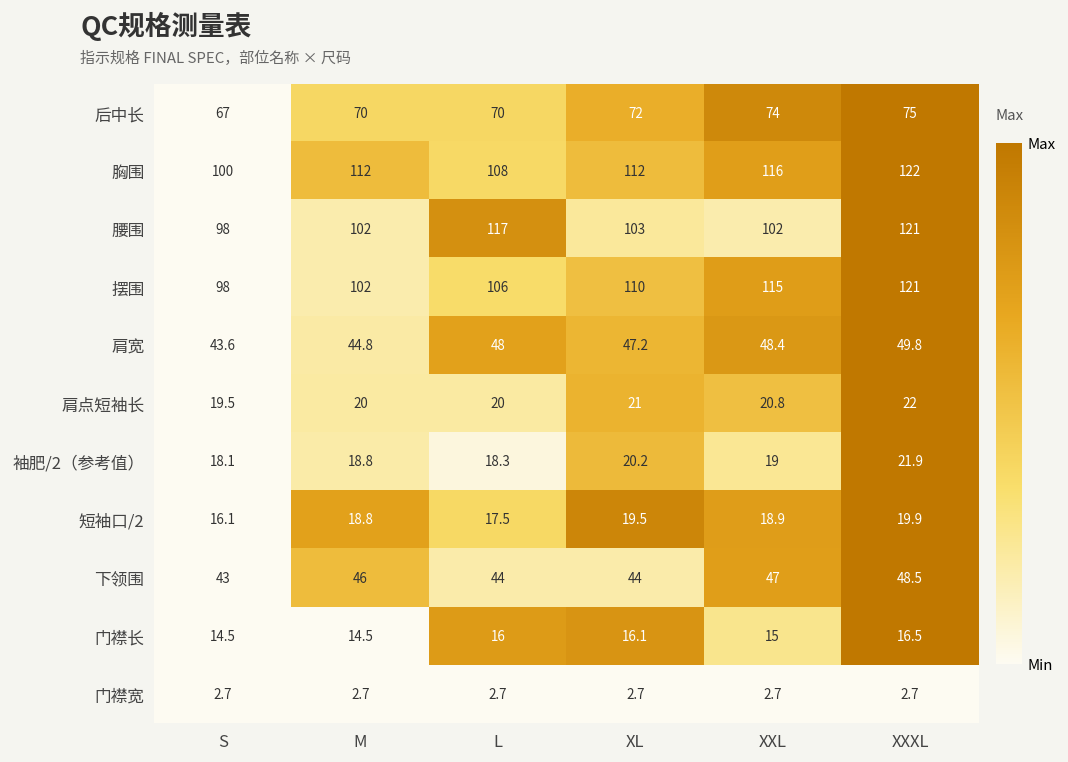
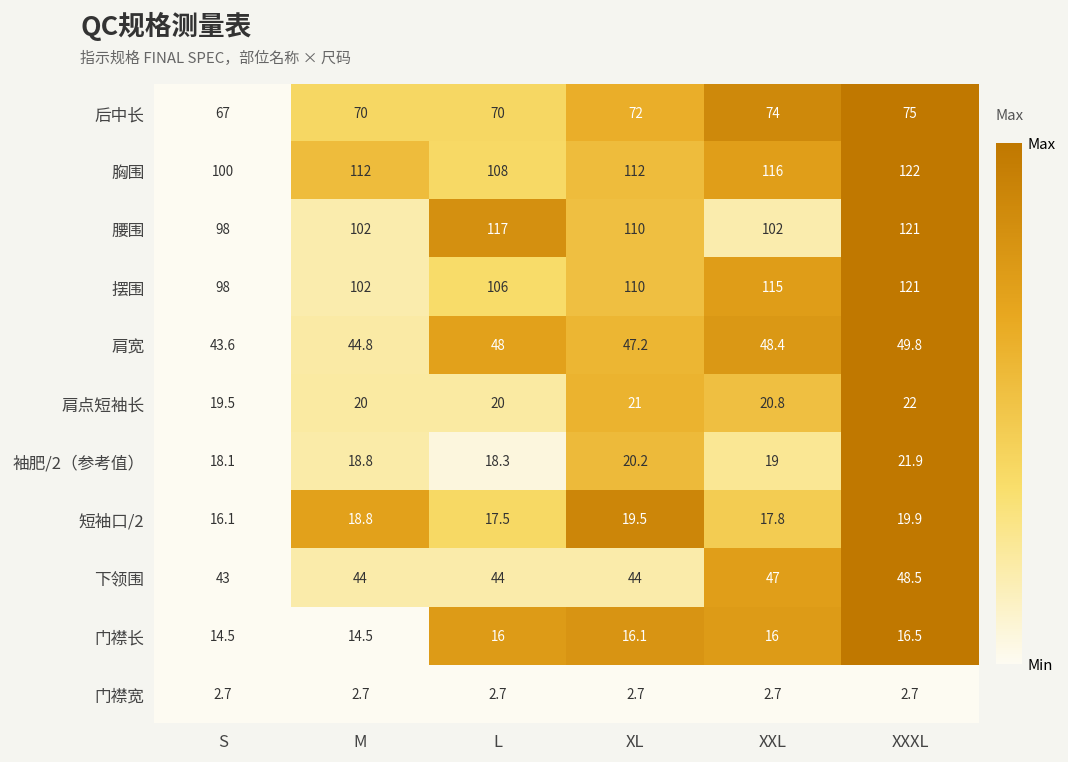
  {
    "后中长": {
      "S": 67,
      "M": 70,
      "L": 70,
      "XL": 72,
      "XXL": 74,
      "XXXL": 75
    },
    "胸围": {
      "S": 100,
      "M": 112,
      "L": 108,
      "XL": 112,
      "XXL": 116,
      "XXXL": 122
    },
    "腰围": {
      "S": 98,
      "M": 102,
      "L": 117,
-     "XL": 103,
+     "XL": 110,
      "XXL": 102,
      "XXXL": 121
    },
    "摆围": {
      "S": 98,
      "M": 102,
      "L": 106,
      "XL": 110,
      "XXL": 115,
      "XXXL": 121
    },
    "肩宽": {
      "S": 43.6,
      "M": 44.8,
      "L": 48,
      "XL": 47.2,
      "XXL": 48.4,
      "XXXL": 49.8
    },
    "肩点短袖长": {
      "S": 19.5,
      "M": 20,
      "L": 20,
      "XL": 21,
      "XXL": 20.8,
      "XXXL": 22
    },
    "袖肥/2（参考值）": {
      "S": 18.1,
      "M": 18.8,
      "L": 18.3,
      "XL": 20.2,
      "XXL": 19,
      "XXXL": 21.9
    },
    "短袖口/2": {
      "S": 16.1,
      "M": 18.8,
      "L": 17.5,
      "XL": 19.5,
-     "XXL": 18.9,
+     "XXL": 17.8,
      "XXXL": 19.9
    },
    "下领围": {
      "S": 43,
-     "M": 46,
+     "M": 44,
      "L": 44,
      "XL": 44,
      "XXL": 47,
      "XXXL": 48.5
    },
    "门襟长": {
      "S": 14.5,
      "M": 14.5,
      "L": 16,
      "XL": 16.1,
-     "XXL": 15,
+     "XXL": 16,
      "XXXL": 16.5
    },
    "门襟宽": {
      "S": 2.7,
      "M": 2.7,
      "L": 2.7,
      "XL": 2.7,
      "XXL": 2.7,
      "XXXL": 2.7
    }
  }
